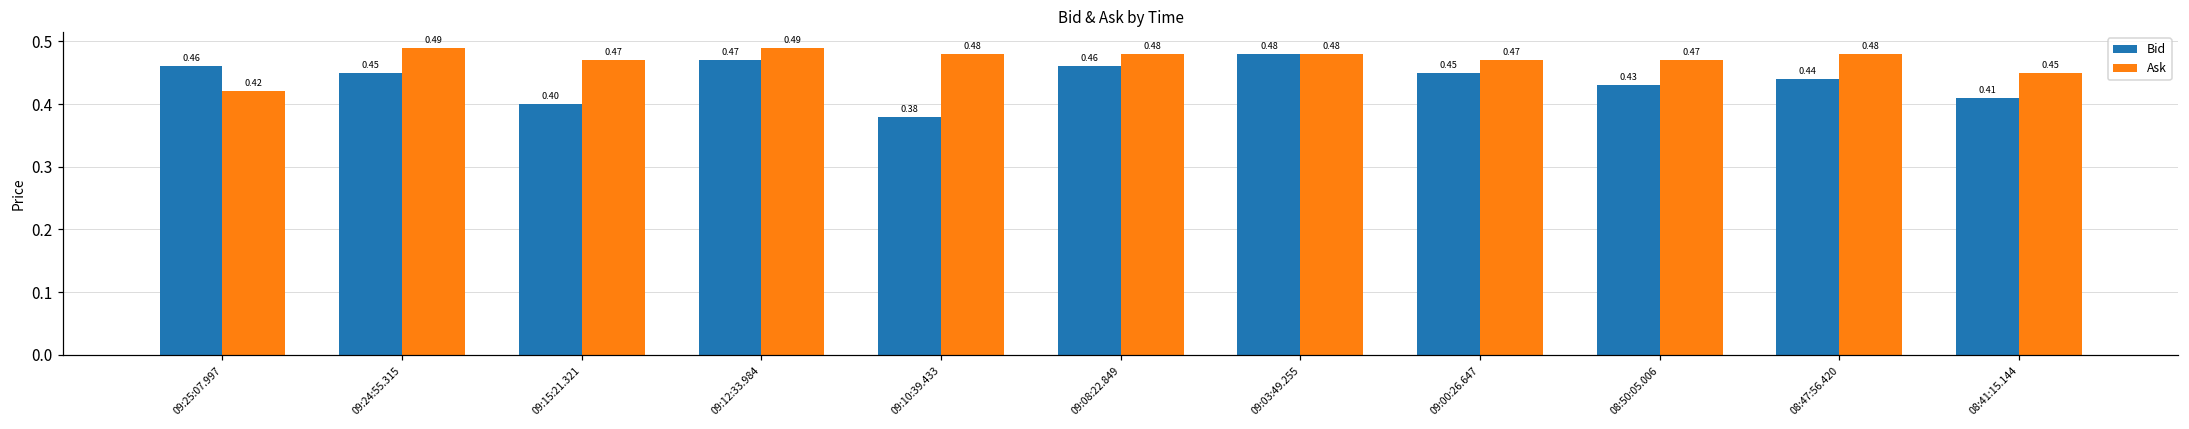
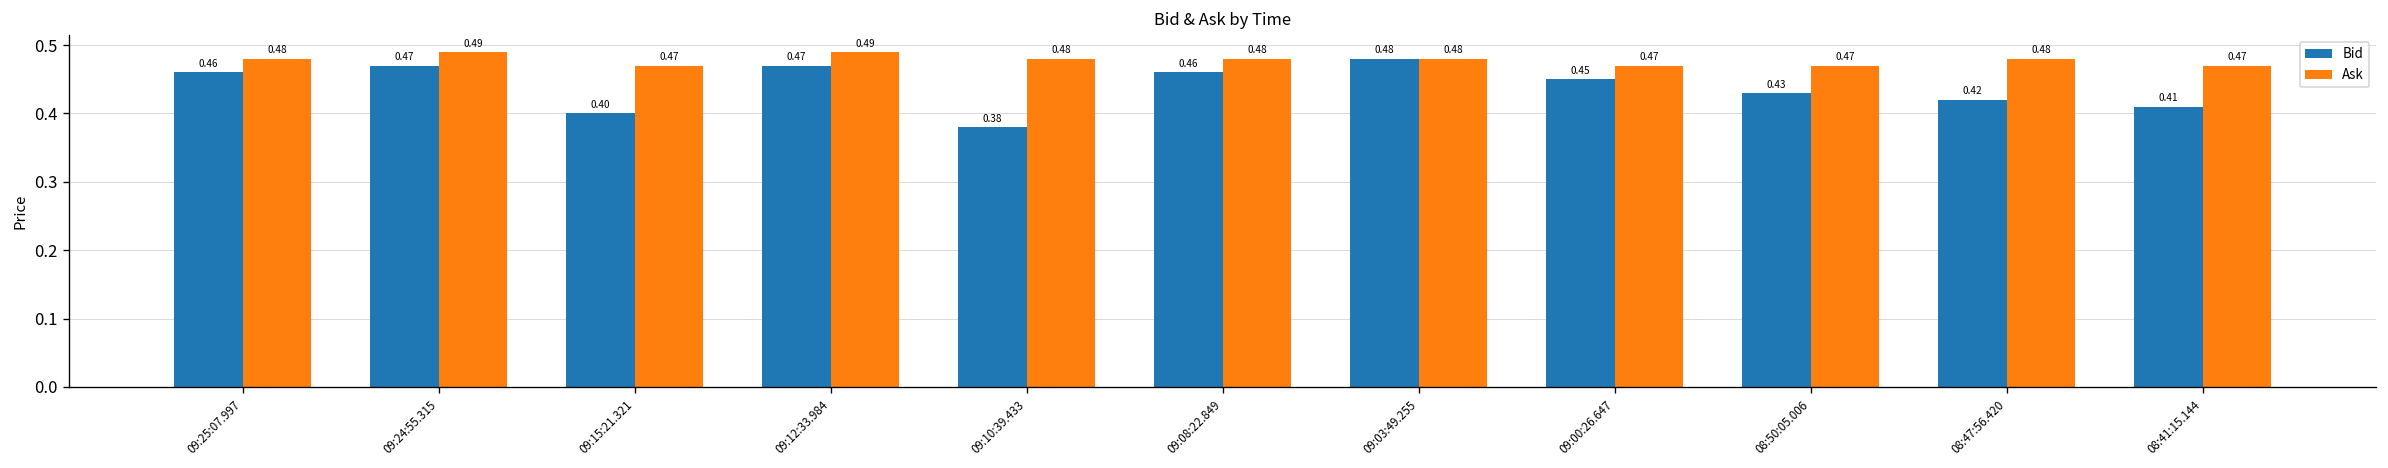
  {
    "Bid": {
      "09:25:07.997": 0.46,
-     "09:24:55.315": 0.45,
+     "09:24:55.315": 0.47,
      "09:15:21.321": 0.40,
      "09:12:33.984": 0.47,
      "09:10:39.433": 0.38,
      "09:08:22.849": 0.46,
      "09:03:49.255": 0.48,
      "09:00:26.647": 0.45,
      "08:50:05.006": 0.43,
-     "08:47:56.420": 0.44,
+     "08:47:56.420": 0.42,
      "08:41:15.144": 0.41
    },
    "Ask": {
-     "09:25:07.997": 0.42,
+     "09:25:07.997": 0.48,
      "09:24:55.315": 0.49,
      "09:15:21.321": 0.47,
      "09:12:33.984": 0.49,
      "09:10:39.433": 0.48,
      "09:08:22.849": 0.48,
      "09:03:49.255": 0.48,
      "09:00:26.647": 0.47,
      "08:50:05.006": 0.47,
      "08:47:56.420": 0.48,
-     "08:41:15.144": 0.45
+     "08:41:15.144": 0.47
    }
  }
